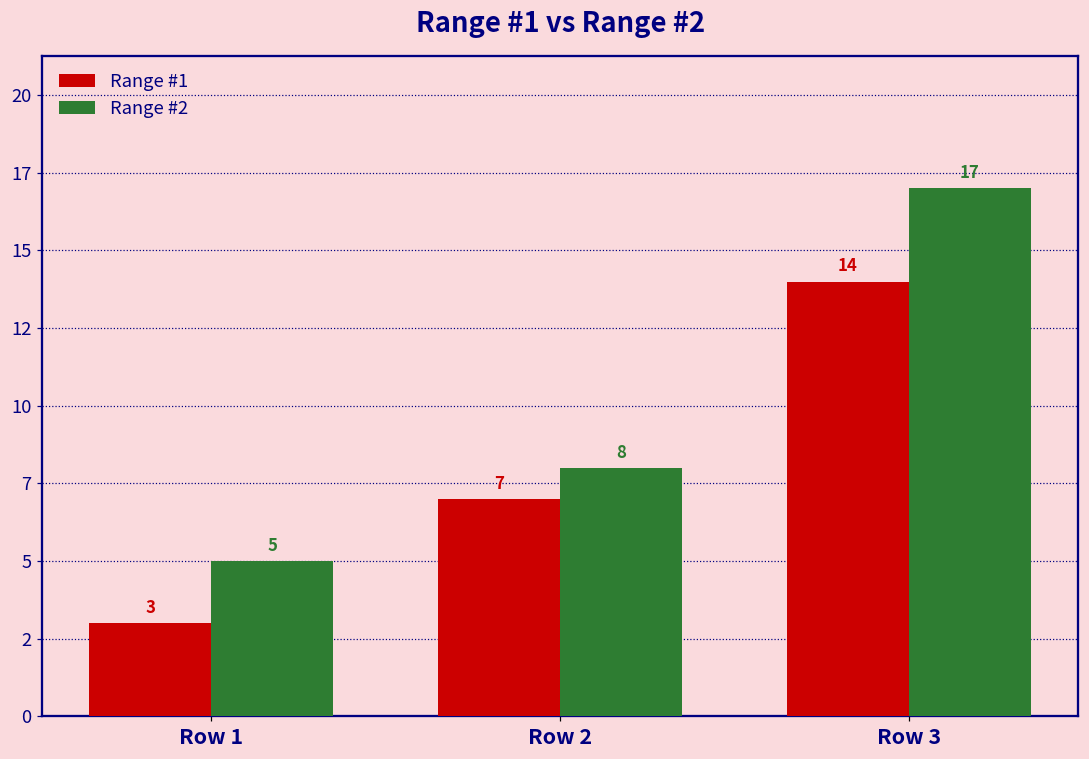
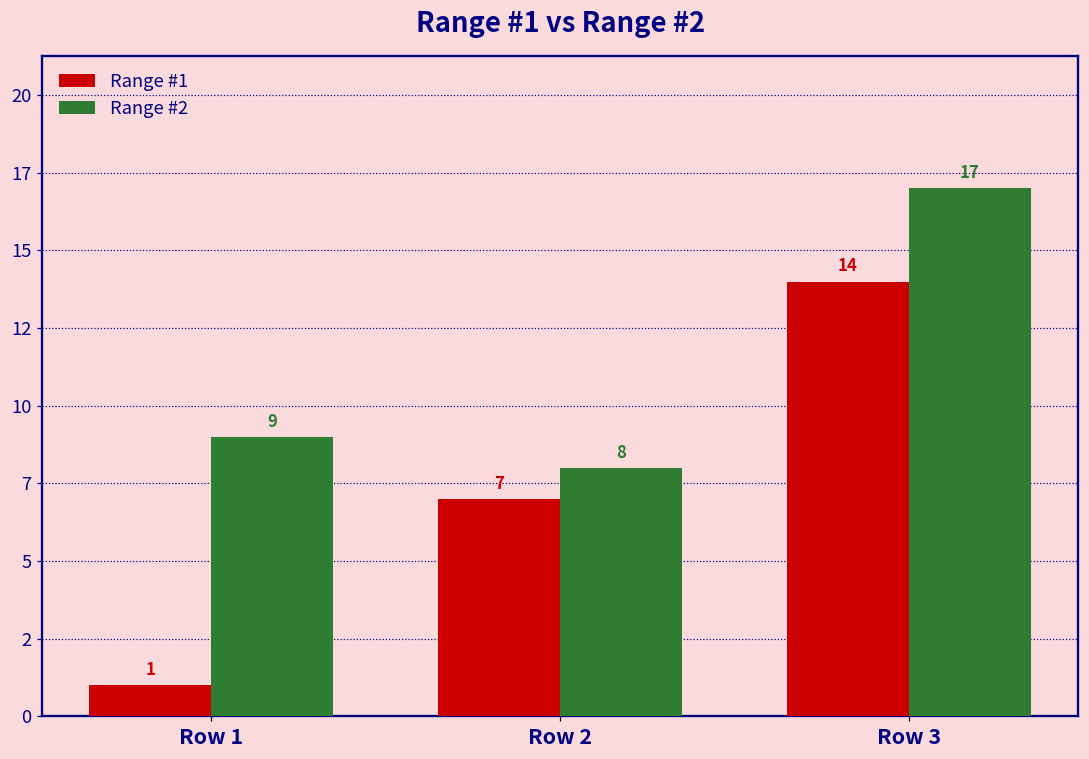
  {
    "Range #1": {
-     "Row 1": 3,
+     "Row 1": 1,
      "Row 2": 7,
      "Row 3": 14
    },
    "Range #2": {
-     "Row 1": 5,
+     "Row 1": 9,
      "Row 2": 8,
      "Row 3": 17
    }
  }
